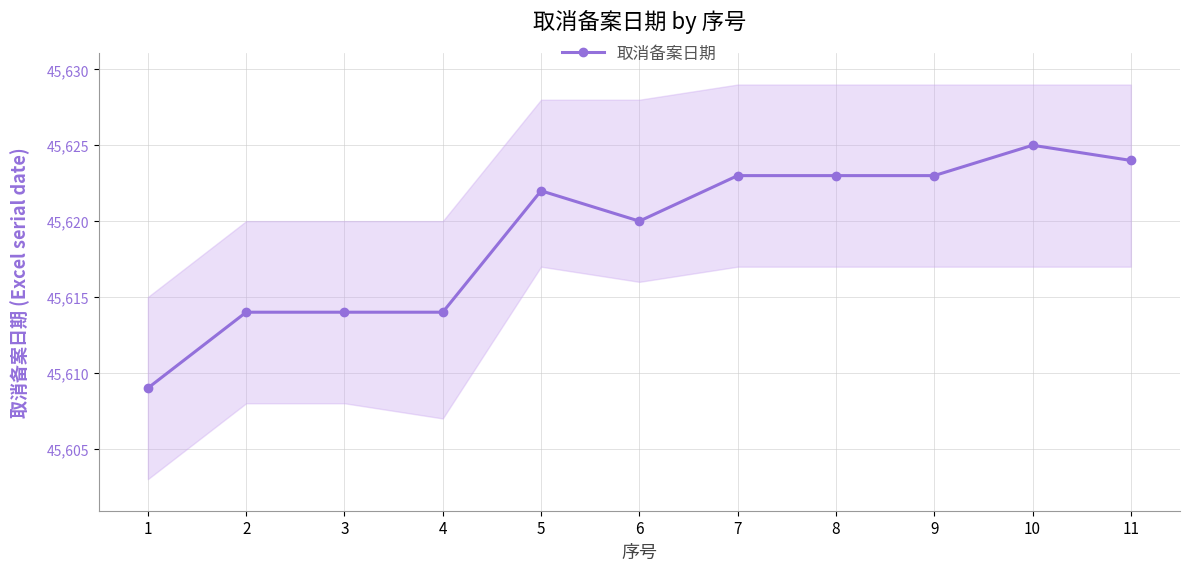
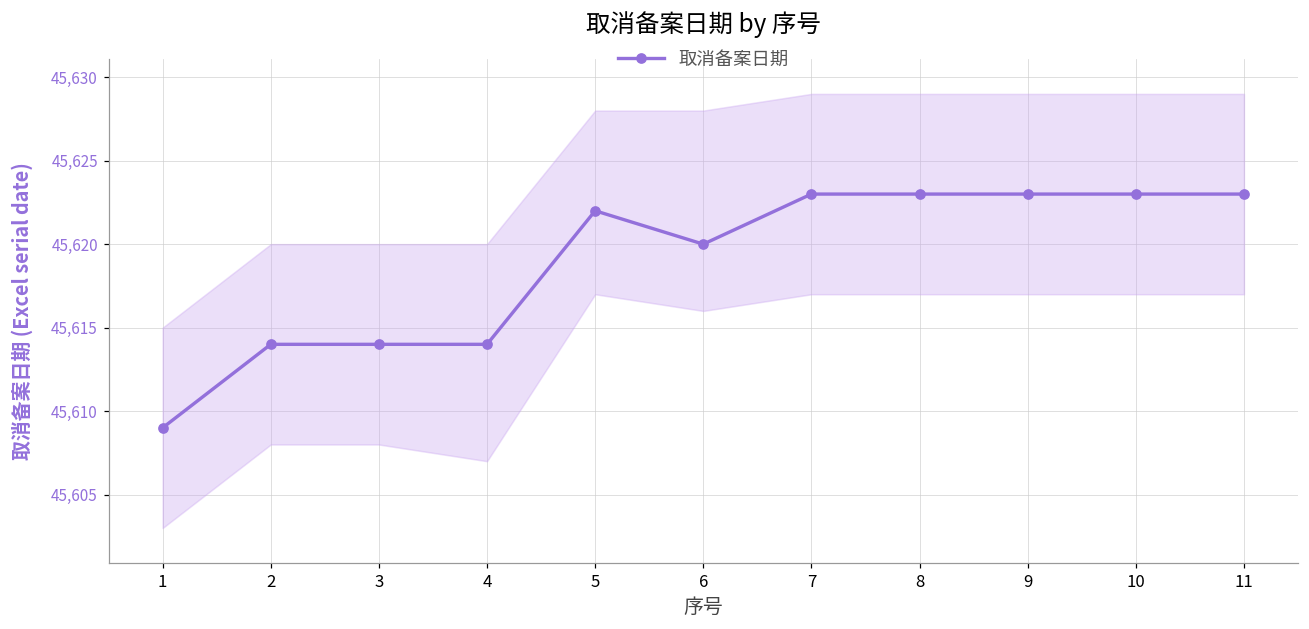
  {
    "取消备案日期": {
      "1": "45,609",
      "2": "45,614",
      "3": "45,614",
      "4": "45,614",
      "5": "45,622",
      "6": "45,620",
      "7": "45,623",
      "8": "45,623",
      "9": "45,623",
-     "10": "45,625",
-     "11": "45,624"
+     "10": "45,623",
+     "11": "45,623"
    }
  }
